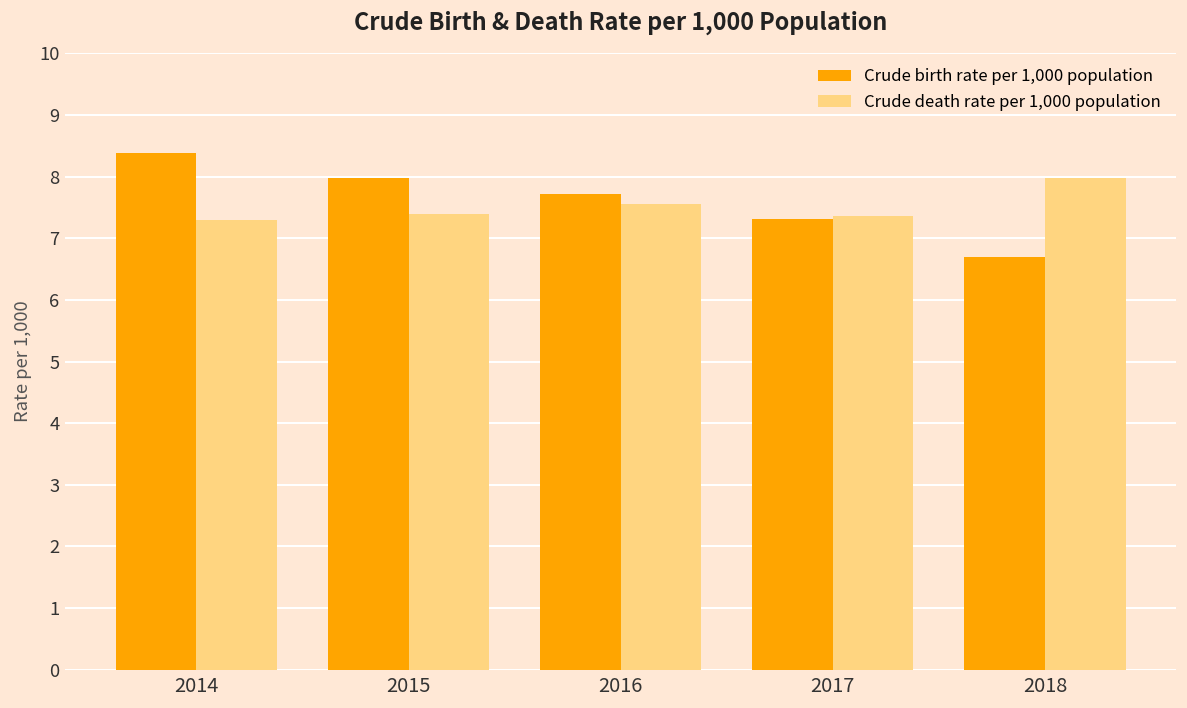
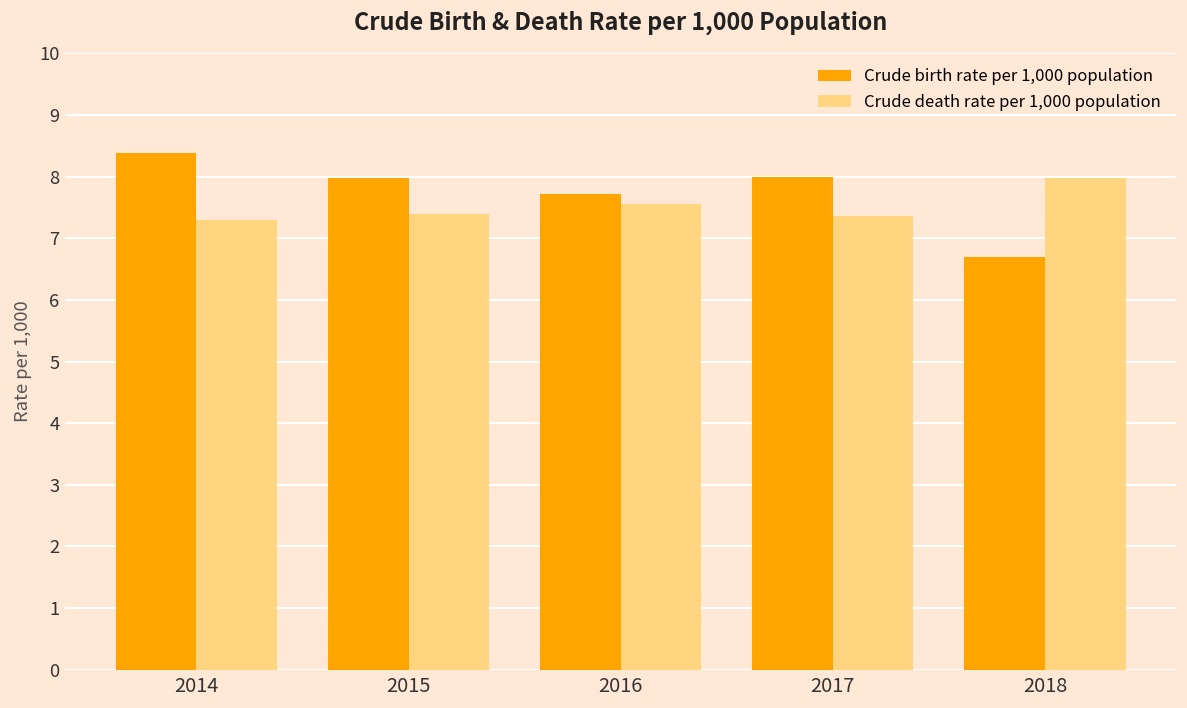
  {
    "Crude birth rate per 1,000 population": {
      "2014": 8.4,
      "2015": 8.0,
      "2016": 7.7,
-     "2017": 7.3,
+     "2017": 8.0,
      "2018": 6.7
    },
    "Crude death rate per 1,000 population": {
      "2014": 7.3,
      "2015": 7.4,
      "2016": 7.6,
      "2017": 7.4,
      "2018": 8.0
    }
  }
